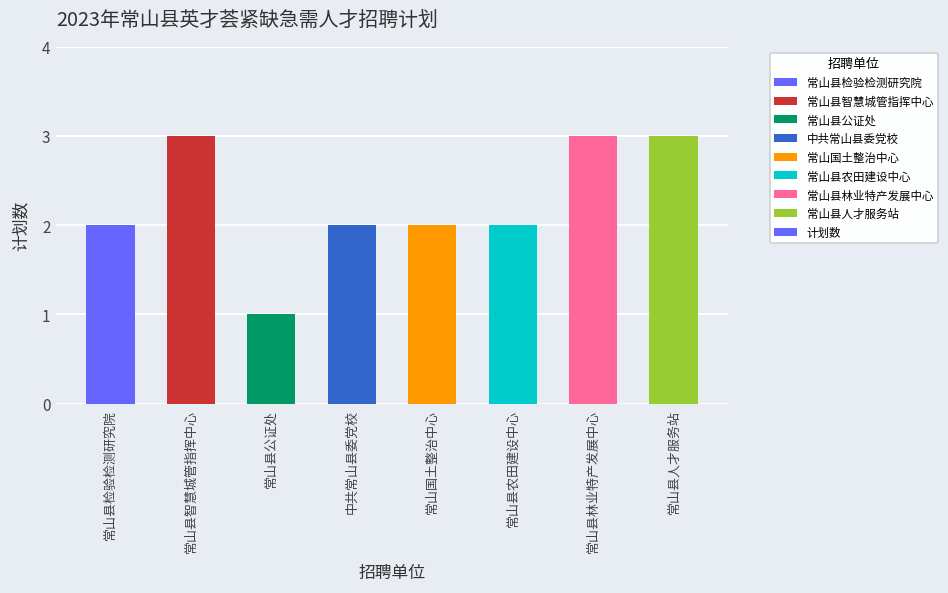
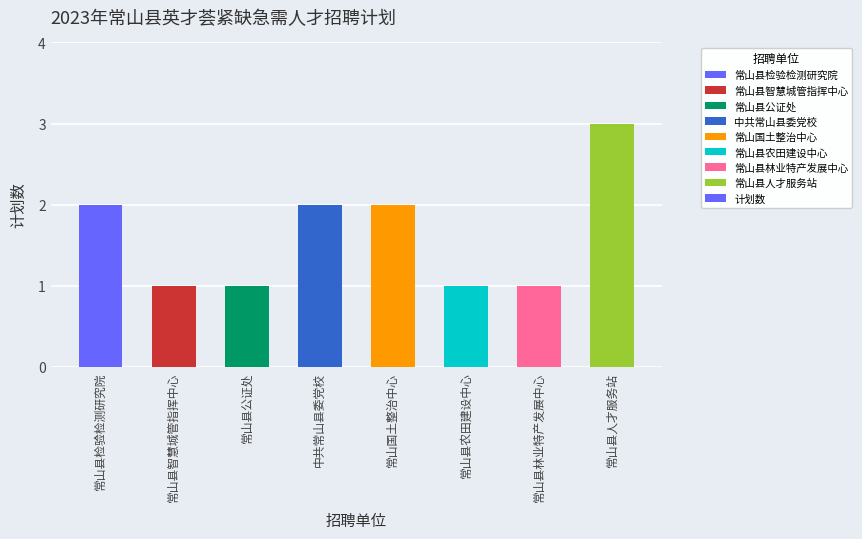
  {
    "常山县检验检测研究院": 2,
-   "常山县智慧城管指挥中心": 3,
+   "常山县智慧城管指挥中心": 1,
    "常山县公证处": 1,
    "中共常山县委党校": 2,
    "常山国土整治中心": 2,
-   "常山县农田建设中心": 2,
-   "常山县林业特产发展中心": 3,
+   "常山县农田建设中心": 1,
+   "常山县林业特产发展中心": 1,
    "常山县人才服务站": 3
  }
